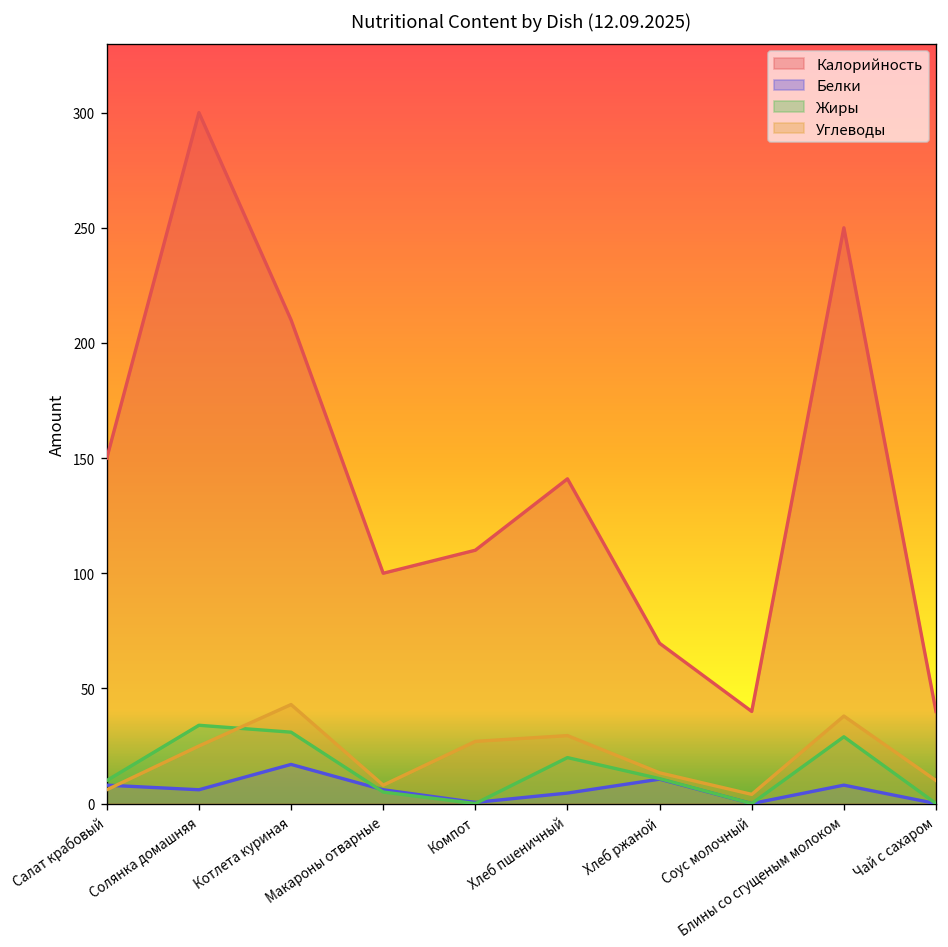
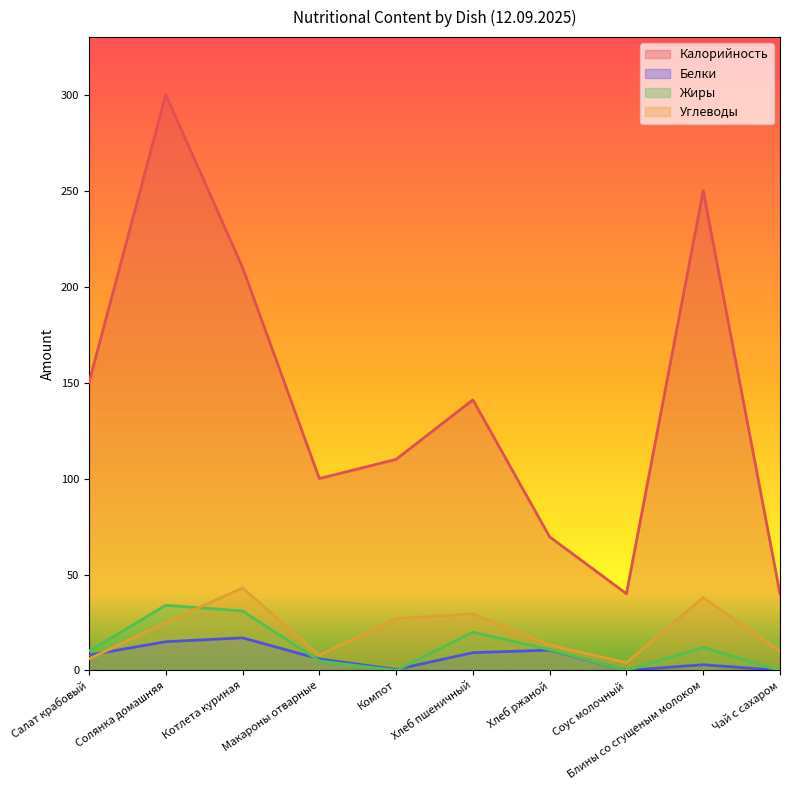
  {
    "Белки": {
      "Салат крабовый": 8,
-     "Солянка домашняя": 6,
+     "Солянка домашняя": 15,
      "Котлета куриная": 17,
-     "Хлеб пшеничный": 5,
-     "Блины со сгущеным молоком": 8
+     "Хлеб пшеничный": 9,
+     "Блины со сгущеным молоком": 3
    },
    "Жиры": {
      "Салат крабовый": 10,
      "Солянка домашняя": 34,
      "Котлета куриная": 31,
      "Хлеб пшеничный": 20,
-     "Блины со сгущеным молоком": 29
+     "Блины со сгущеным молоком": 12
    }
  }
